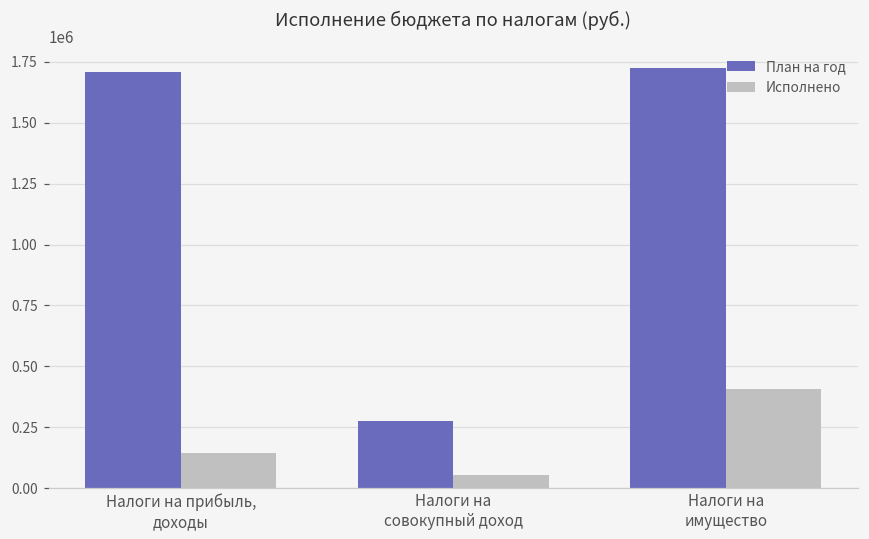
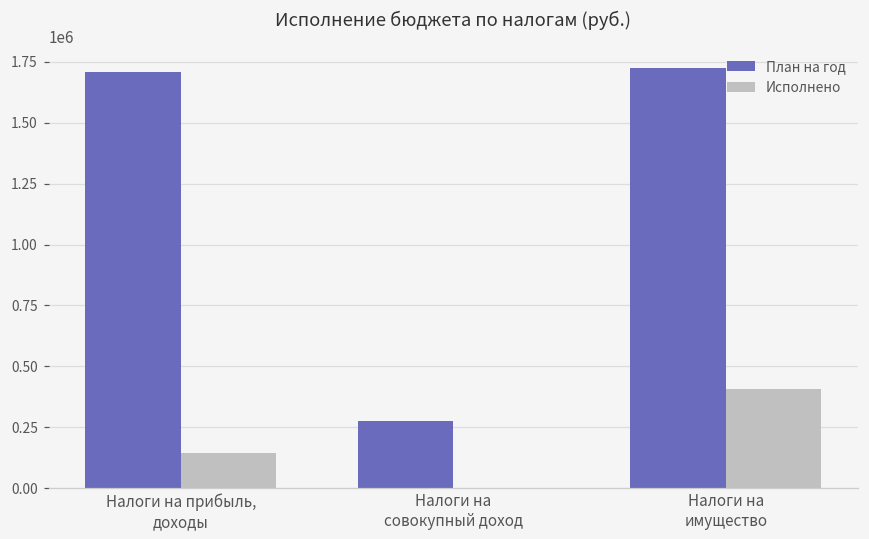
  {
    "План на год": {
      "Налоги на прибыль, доходы": 1710000,
      "Налоги на совокупный доход": 270000,
      "Налоги на имущество": 1720000
    },
    "Исполнено": {
      "Налоги на прибыль, доходы": 140000,
-     "Налоги на совокупный доход": 50000,
+     "Налоги на совокупный доход": 0,
      "Налоги на имущество": 410000
    }
  }
